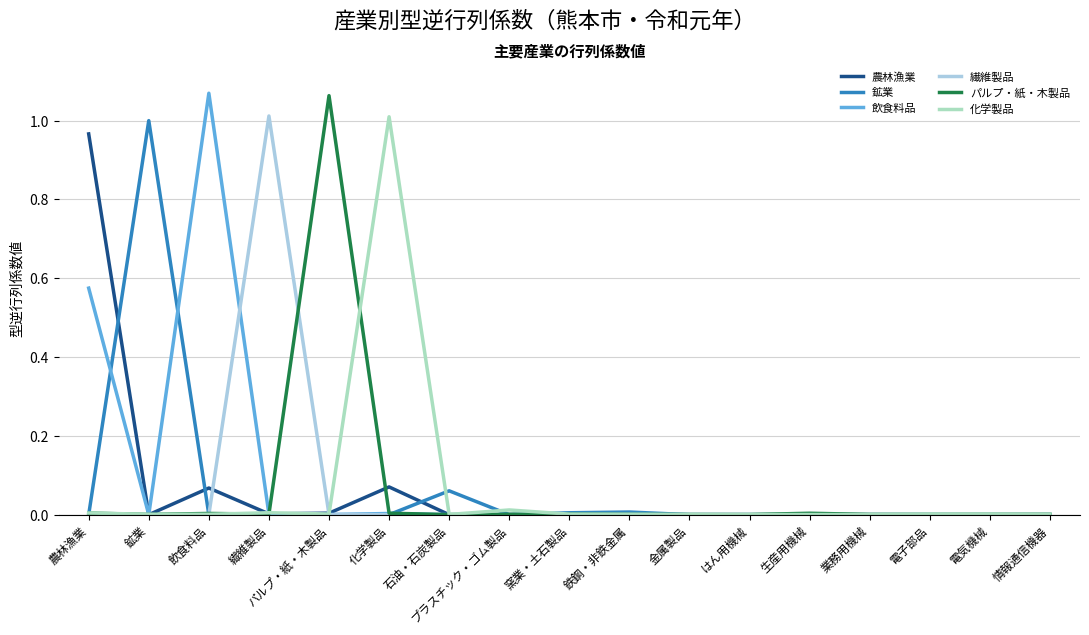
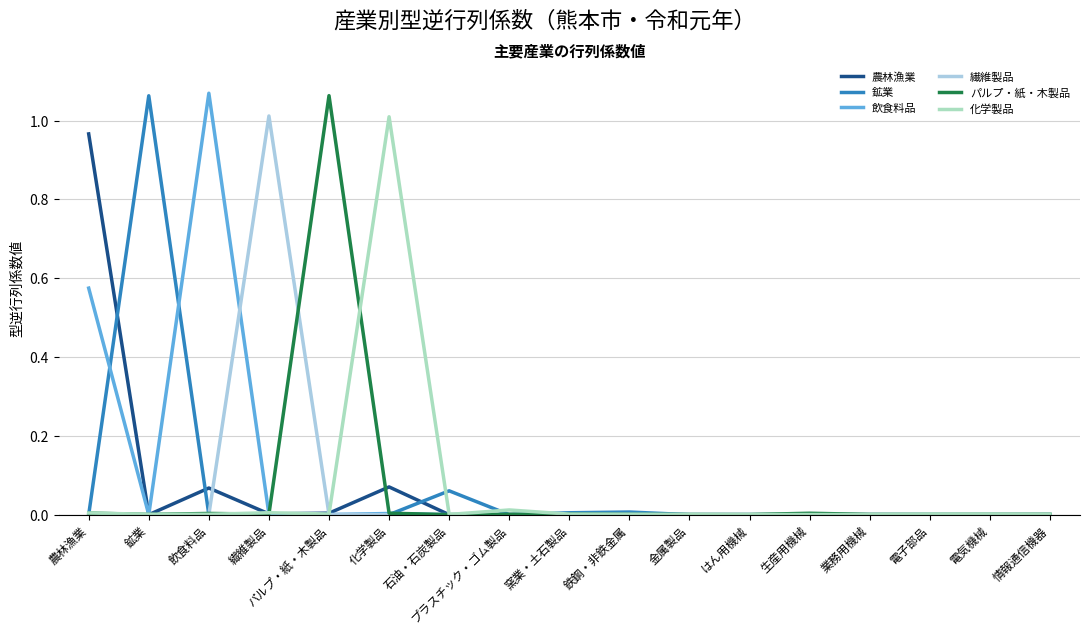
  {
    "農林漁業": {
      "農林漁業": 0.97,
      "飲食料品": 0.07,
      "化学製品": 0.07
    },
    "鉱業": {
-     "鉱業": 1.00,
+     "鉱業": 1.06,
      "石油・石炭製品": 0.06
    },
    "飲食料品": {
      "農林漁業": 0.57,
      "飲食料品": 1.07
    },
    "パルプ・紙・木製品": {
      "パルプ・紙・木製品": 1.06
    }
  }
